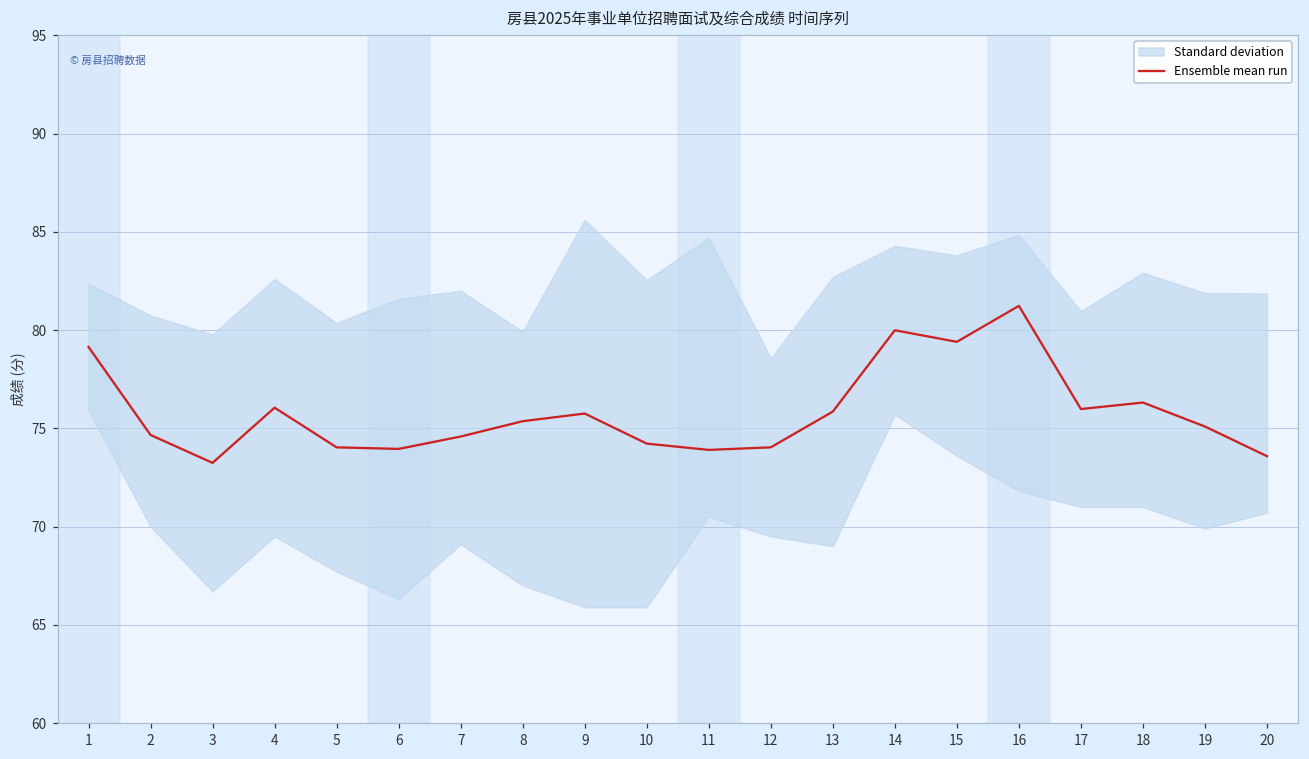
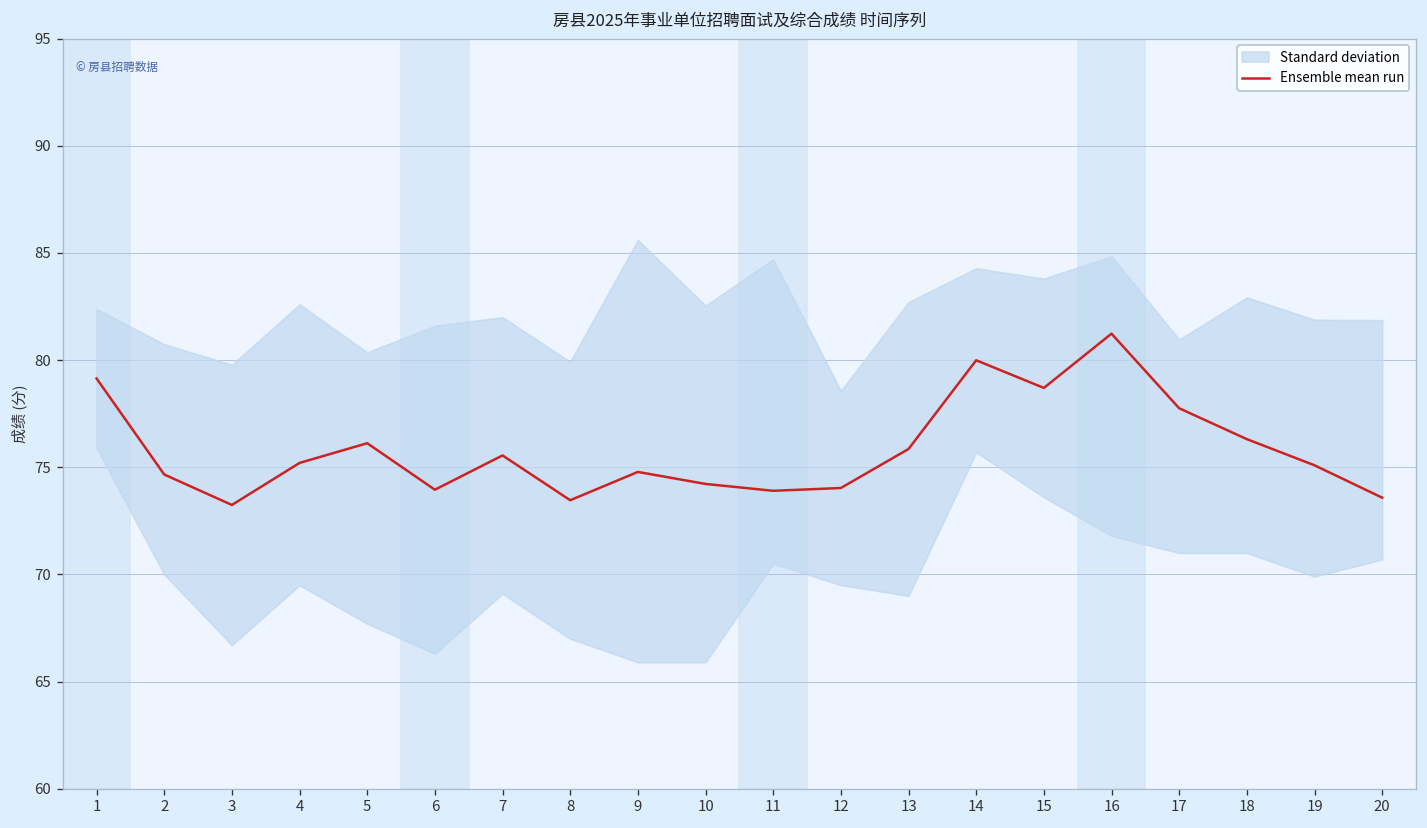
  {
    "Ensemble mean run": {
      "1": 79.1,
      "2": 74.7,
      "3": 73.2,
-     "4": 76.1,
-     "5": 74.0,
+     "4": 75.2,
+     "5": 76.1,
      "6": 74.0,
-     "7": 74.6,
-     "8": 75.4,
-     "9": 75.8,
+     "7": 75.6,
+     "8": 73.5,
+     "9": 74.8,
      "10": 74.2,
      "11": 73.9,
      "12": 74.0,
      "13": 75.9,
      "14": 80.0,
-     "15": 79.4,
+     "15": 78.7,
      "16": 81.2,
-     "17": 76.0,
+     "17": 77.8,
      "18": 76.3,
      "19": 75.1,
      "20": 73.6
    }
  }
